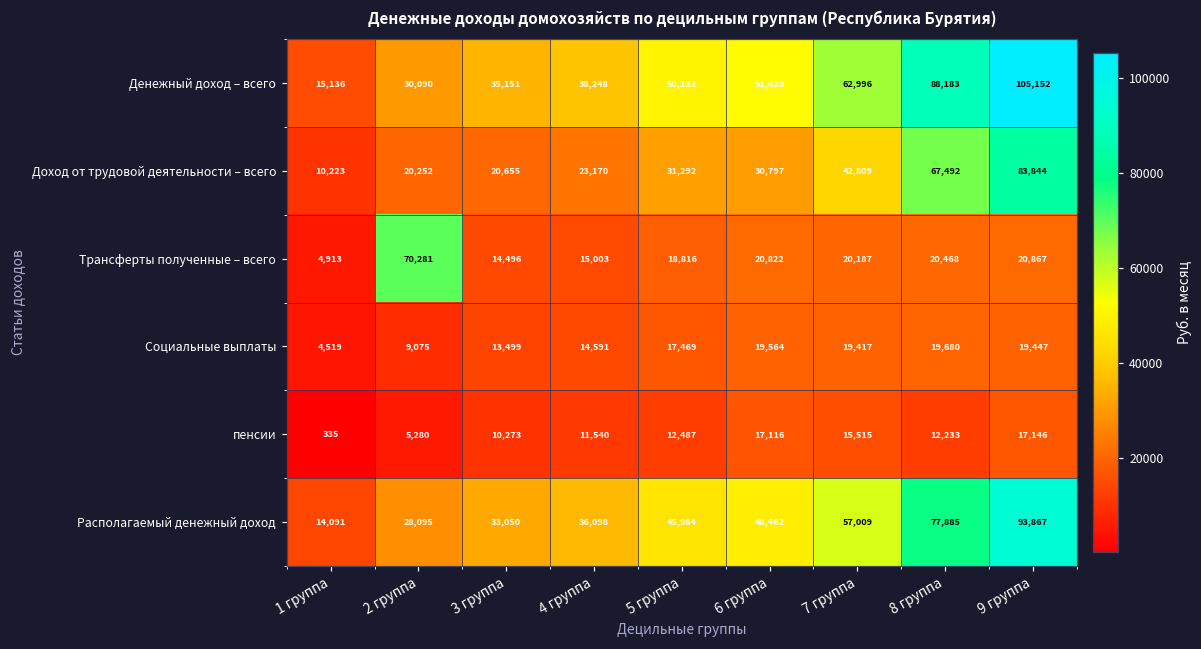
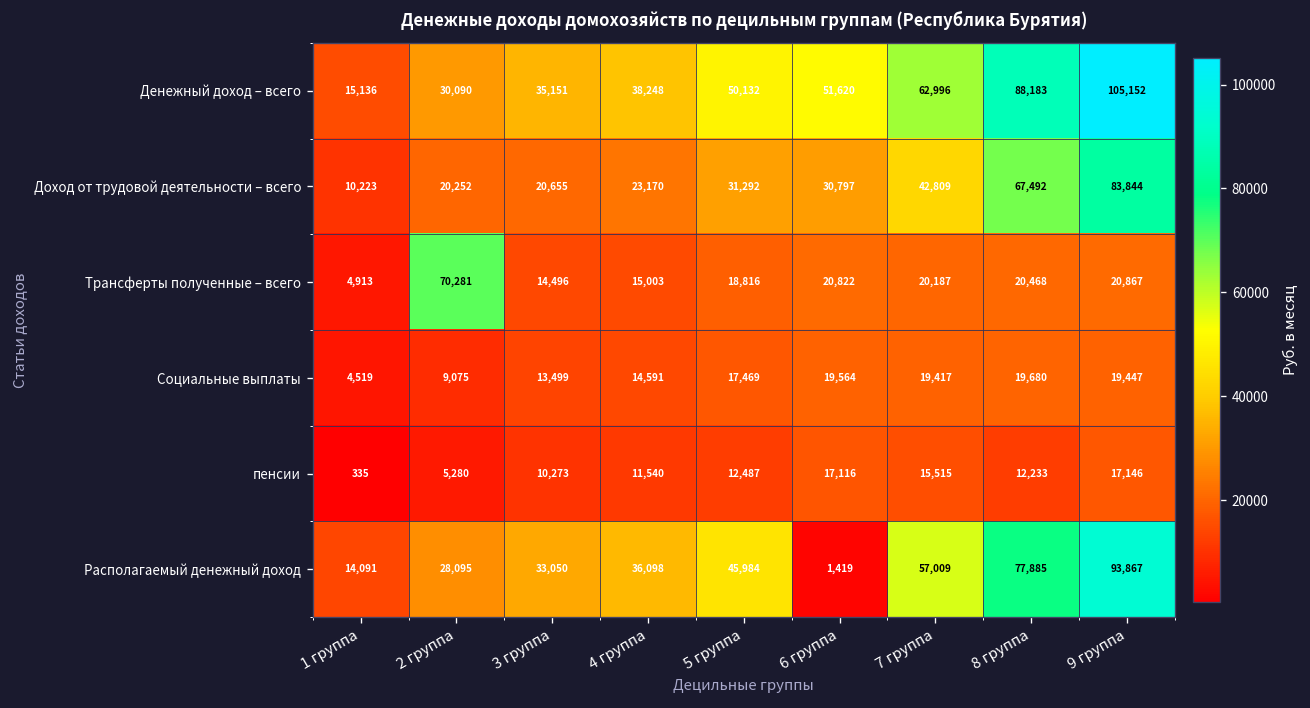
  {
    "Денежный доход – всего": {
      "1 группа": "15,136",
      "2 группа": "30,090",
      "3 группа": "35,151",
      "4 группа": "38,248",
      "5 группа": "50,132",
      "6 группа": "51,620",
      "7 группа": "62,996",
      "8 группа": "88,183",
      "9 группа": "105,152"
    },
    "Доход от трудовой деятельности – всего": {
      "1 группа": "10,223",
      "2 группа": "20,252",
      "3 группа": "20,655",
      "4 группа": "23,170",
      "5 группа": "31,292",
      "6 группа": "30,797",
      "7 группа": "42,809",
      "8 группа": "67,492",
      "9 группа": "83,844"
    },
    "Трансферты полученные – всего": {
      "1 группа": "4,913",
      "2 группа": "70,281",
      "3 группа": "14,496",
      "4 группа": "15,003",
      "5 группа": "18,816",
      "6 группа": "20,822",
      "7 группа": "20,187",
      "8 группа": "20,468",
      "9 группа": "20,867"
    },
    "Социальные выплаты": {
      "1 группа": "4,519",
      "2 группа": "9,075",
      "3 группа": "13,499",
      "4 группа": "14,591",
      "5 группа": "17,469",
      "6 группа": "19,564",
      "7 группа": "19,417",
      "8 группа": "19,680",
      "9 группа": "19,447"
    },
    "пенсии": {
      "1 группа": "335",
      "2 группа": "5,280",
      "3 группа": "10,273",
      "4 группа": "11,540",
      "5 группа": "12,487",
      "6 группа": "17,116",
      "7 группа": "15,515",
      "8 группа": "12,233",
      "9 группа": "17,146"
    },
    "Располагаемый денежный доход": {
      "1 группа": "14,091",
      "2 группа": "28,095",
      "3 группа": "33,050",
      "4 группа": "36,098",
      "5 группа": "45,984",
-     "6 группа": "48,462",
+     "6 группа": "1,419",
      "7 группа": "57,009",
      "8 группа": "77,885",
      "9 группа": "93,867"
    }
  }
